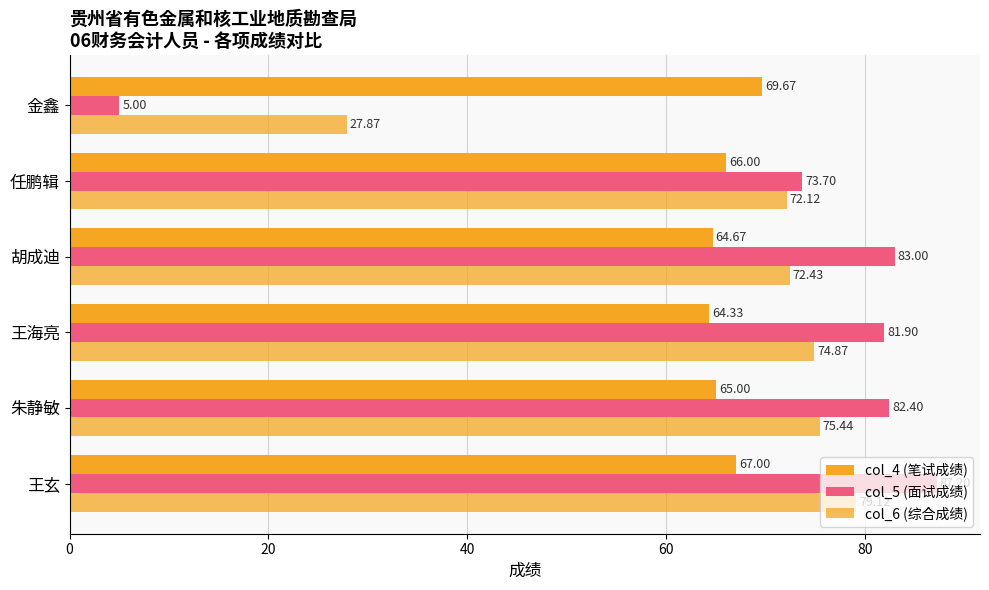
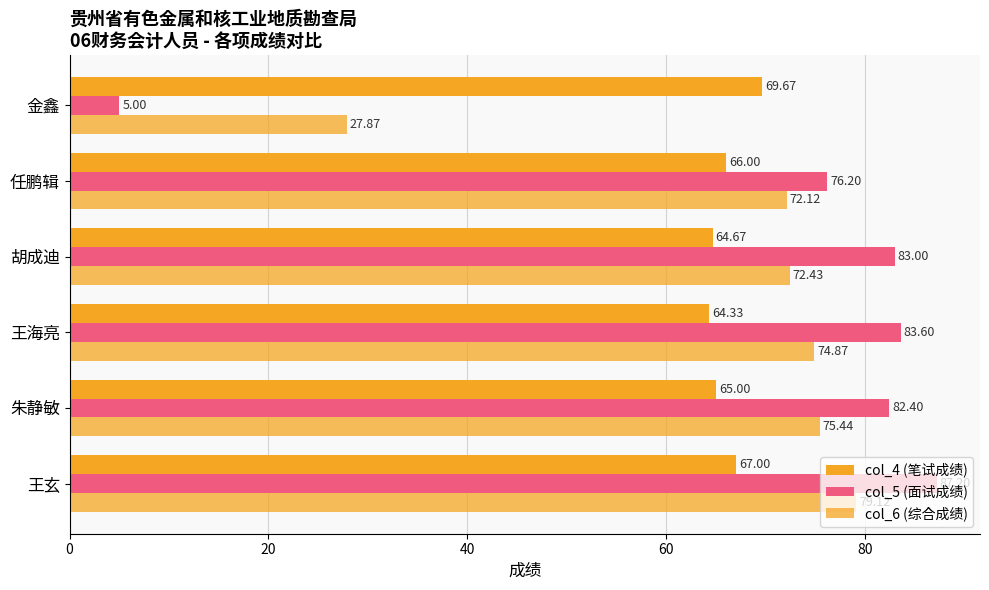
  {
    "col_5 (面试成绩)": {
      "金鑫": 5.00,
-     "任鹏辑": 73.70,
+     "任鹏辑": 76.20,
      "胡成迪": 83.00,
-     "王海亮": 81.90,
+     "王海亮": 83.60,
      "朱静敏": 82.40
    }
  }
